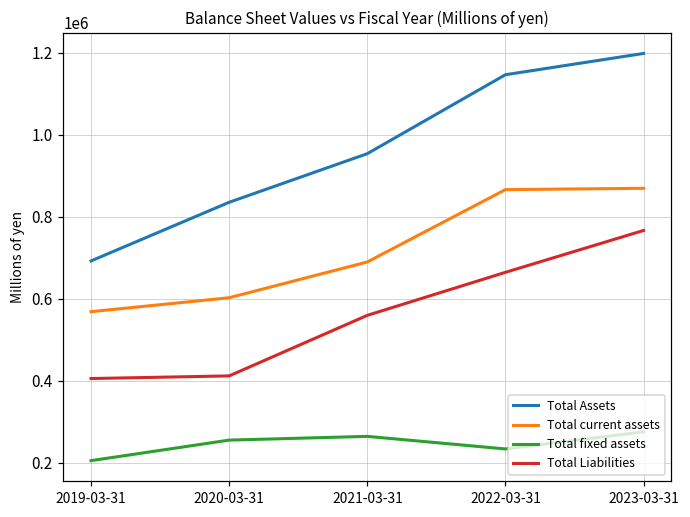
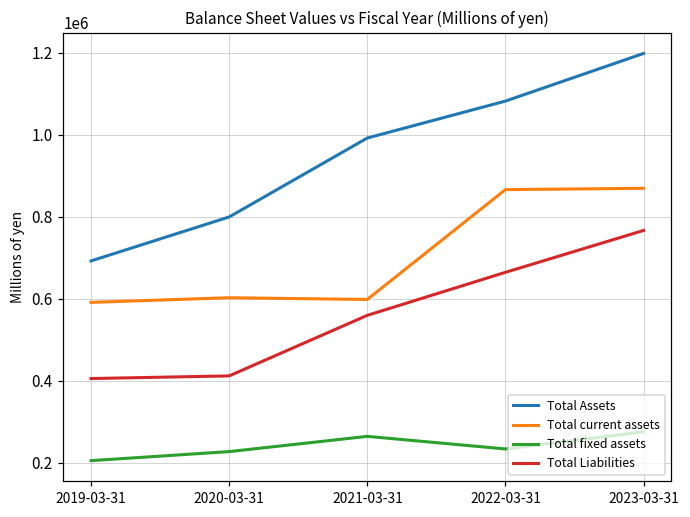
  {
    "Total Assets": {
      "2019-03-31": 690000,
-     "2020-03-31": 840000,
-     "2021-03-31": 950000,
-     "2022-03-31": 1150000,
+     "2020-03-31": 800000,
+     "2021-03-31": 990000,
+     "2022-03-31": 1080000,
      "2023-03-31": 1200000
    },
    "Total current assets": {
-     "2019-03-31": 570000,
+     "2019-03-31": 590000,
      "2020-03-31": 600000,
-     "2021-03-31": 690000,
+     "2021-03-31": 600000,
      "2022-03-31": 870000,
      "2023-03-31": 870000
    },
    "Total fixed assets": {
      "2019-03-31": 200000,
-     "2020-03-31": 260000,
+     "2020-03-31": 230000,
      "2021-03-31": 260000,
      "2022-03-31": 230000
    },
    "Total Liabilities": {
      "2019-03-31": 410000,
      "2020-03-31": 410000,
      "2021-03-31": 560000,
      "2022-03-31": 660000,
      "2023-03-31": 770000
    }
  }
